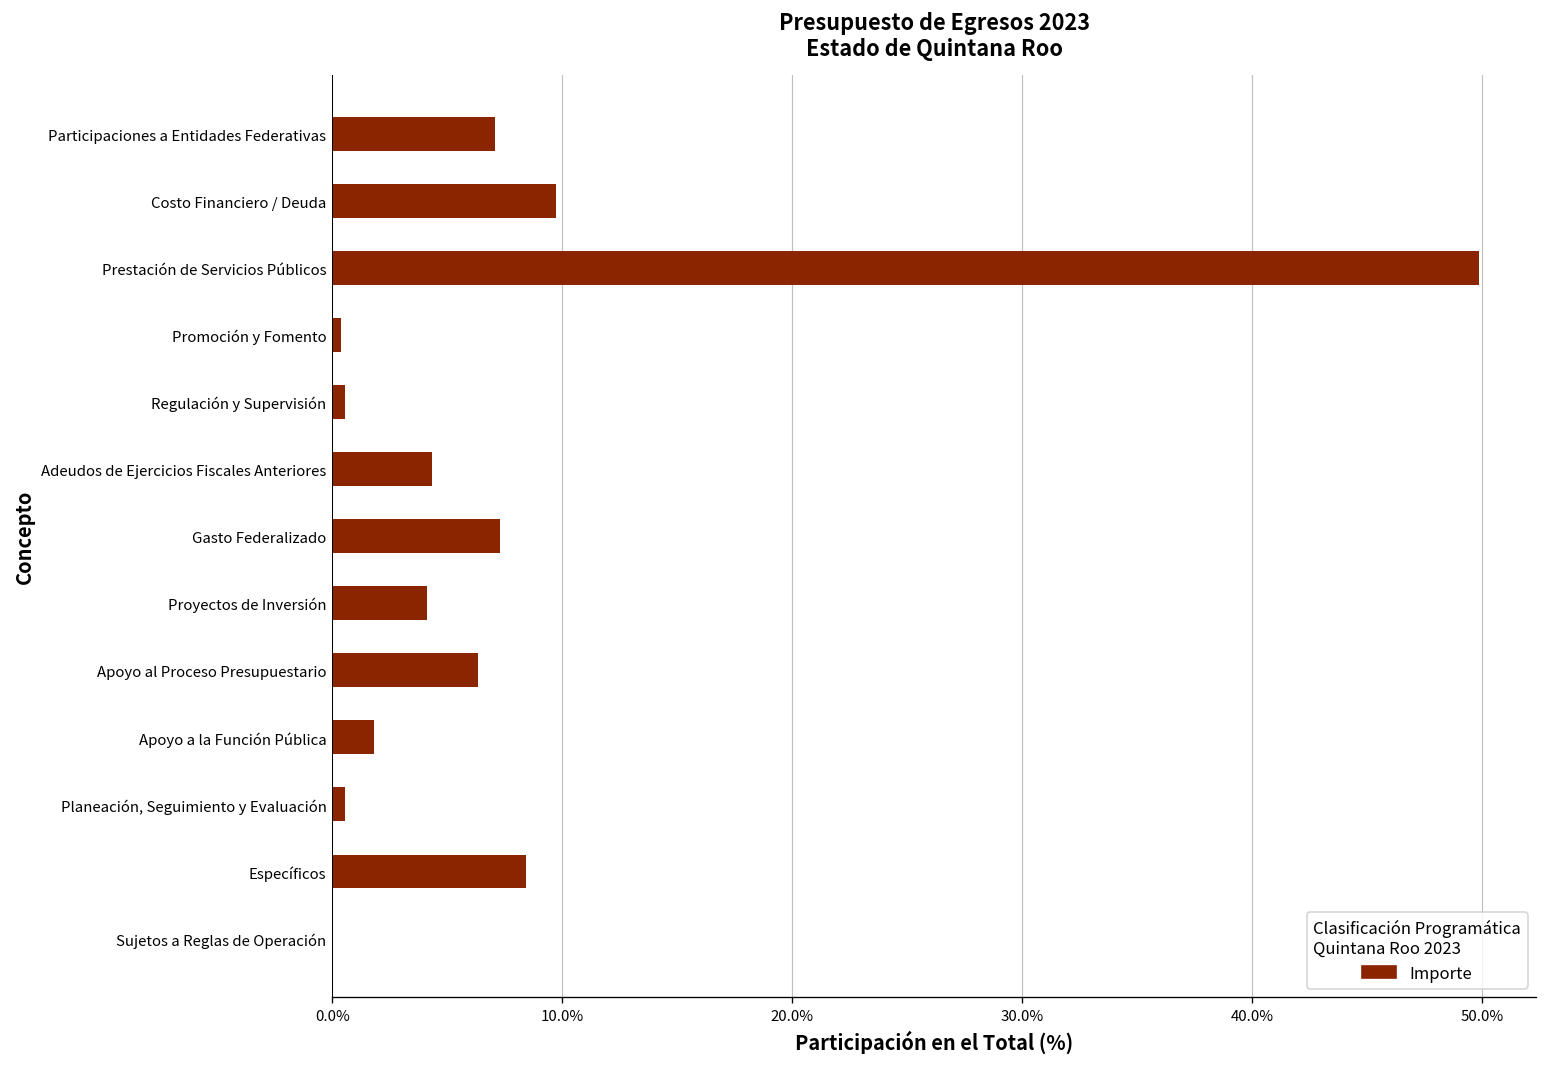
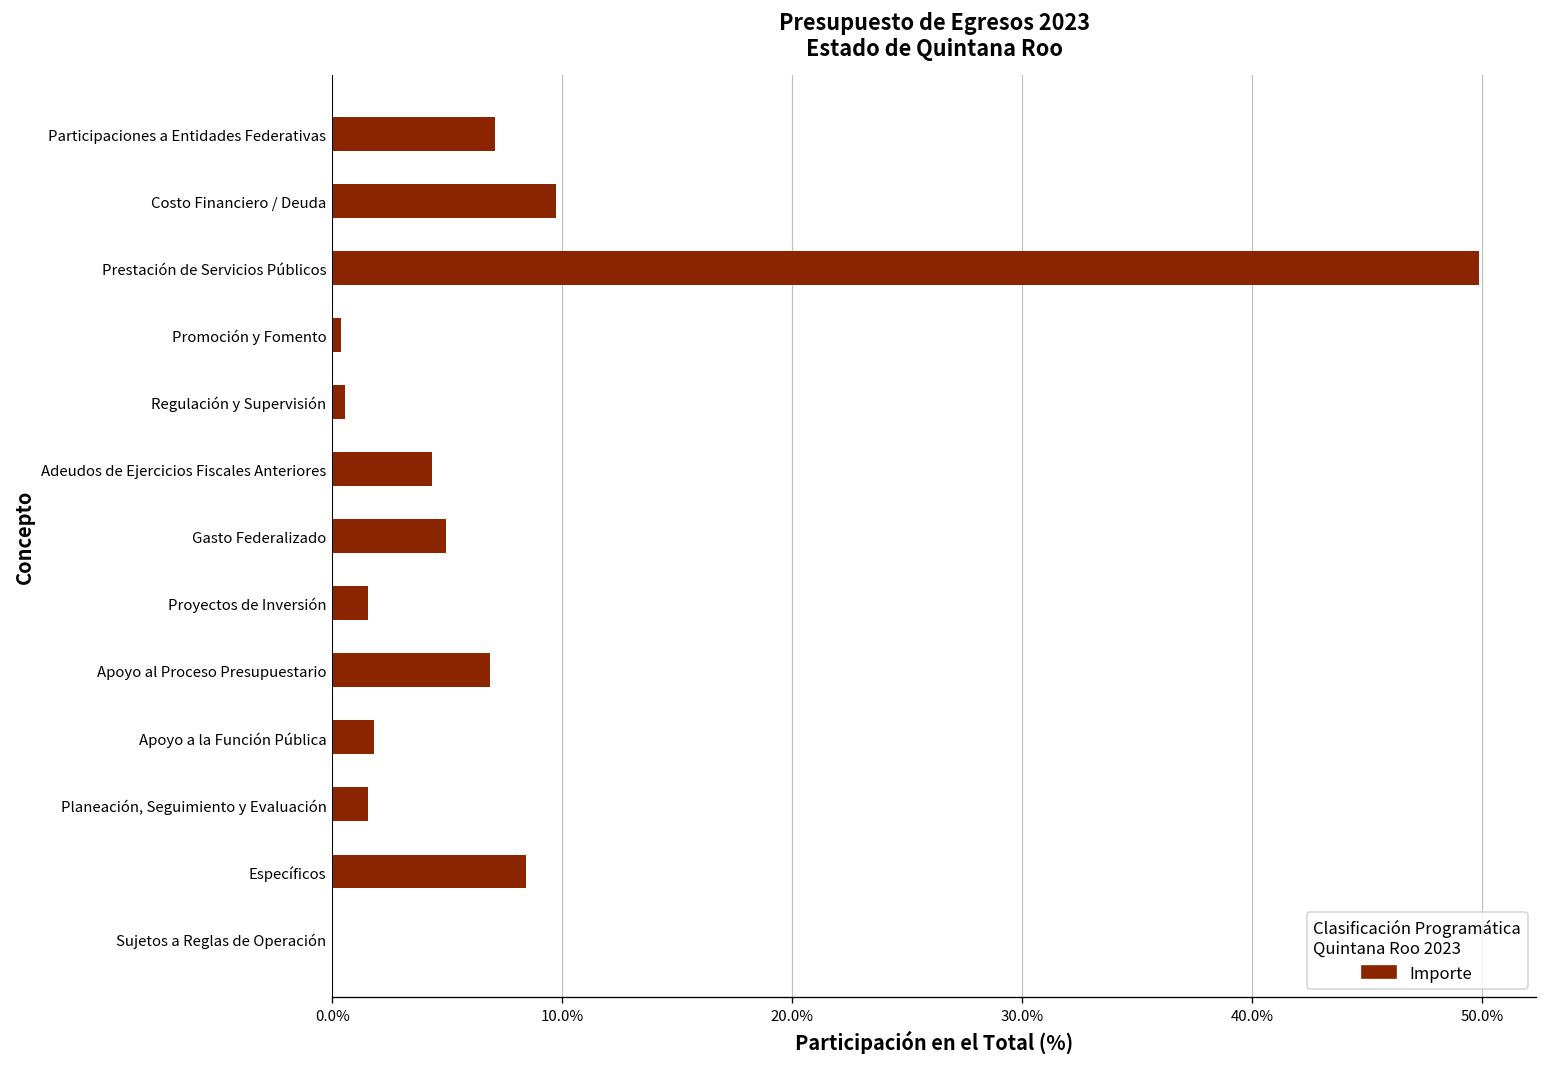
  {
    "Participaciones a Entidades Federativas": "7.1%",
    "Costo Financiero / Deuda": "9.7%",
    "Prestación de Servicios Públicos": "49.8%",
    "Promoción y Fomento": "0.4%",
    "Regulación y Supervisión": "0.6%",
    "Adeudos de Ejercicios Fiscales Anteriores": "4.3%",
-   "Gasto Federalizado": "7.3%",
-   "Proyectos de Inversión": "4.1%",
-   "Apoyo al Proceso Presupuestario": "6.3%",
+   "Gasto Federalizado": "4.9%",
+   "Proyectos de Inversión": "1.5%",
+   "Apoyo al Proceso Presupuestario": "6.9%",
    "Apoyo a la Función Pública": "1.8%",
-   "Planeación, Seguimiento y Evaluación": "0.5%",
+   "Planeación, Seguimiento y Evaluación": "1.6%",
    "Específicos": "8.4%"
  }
